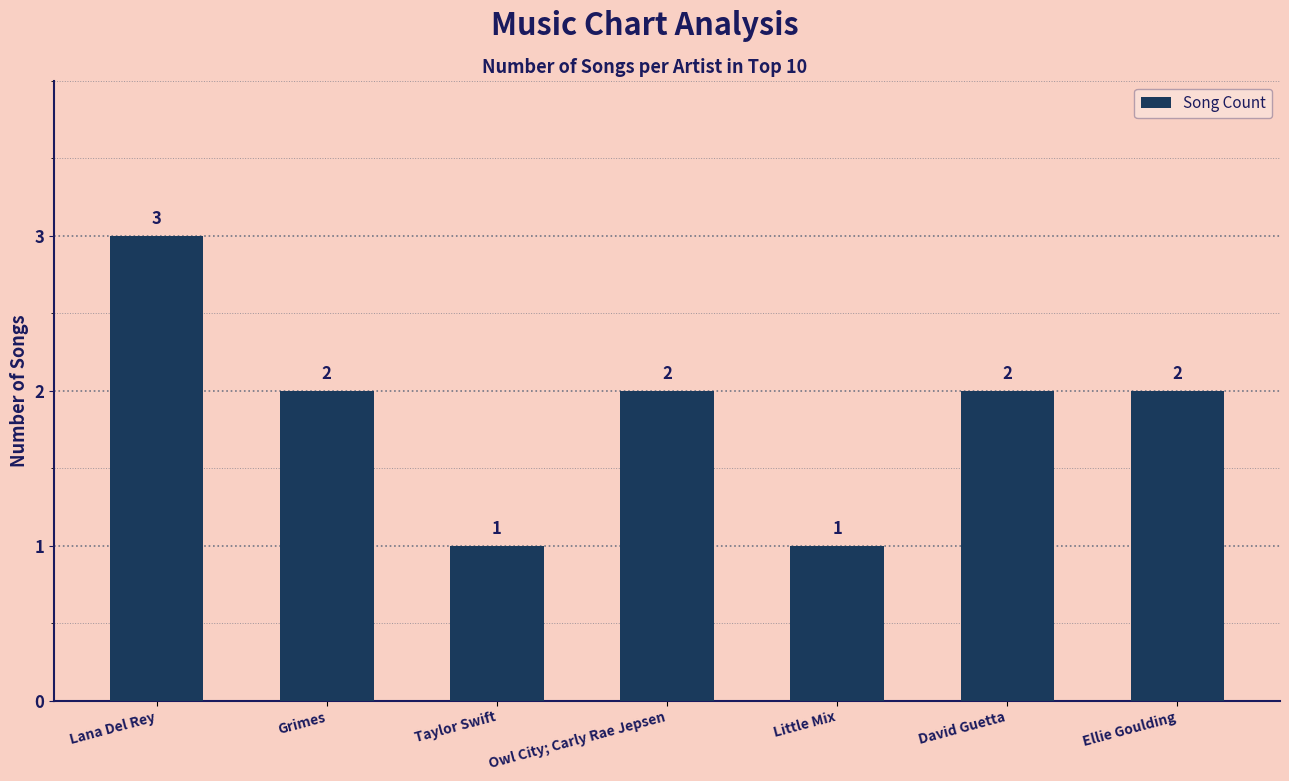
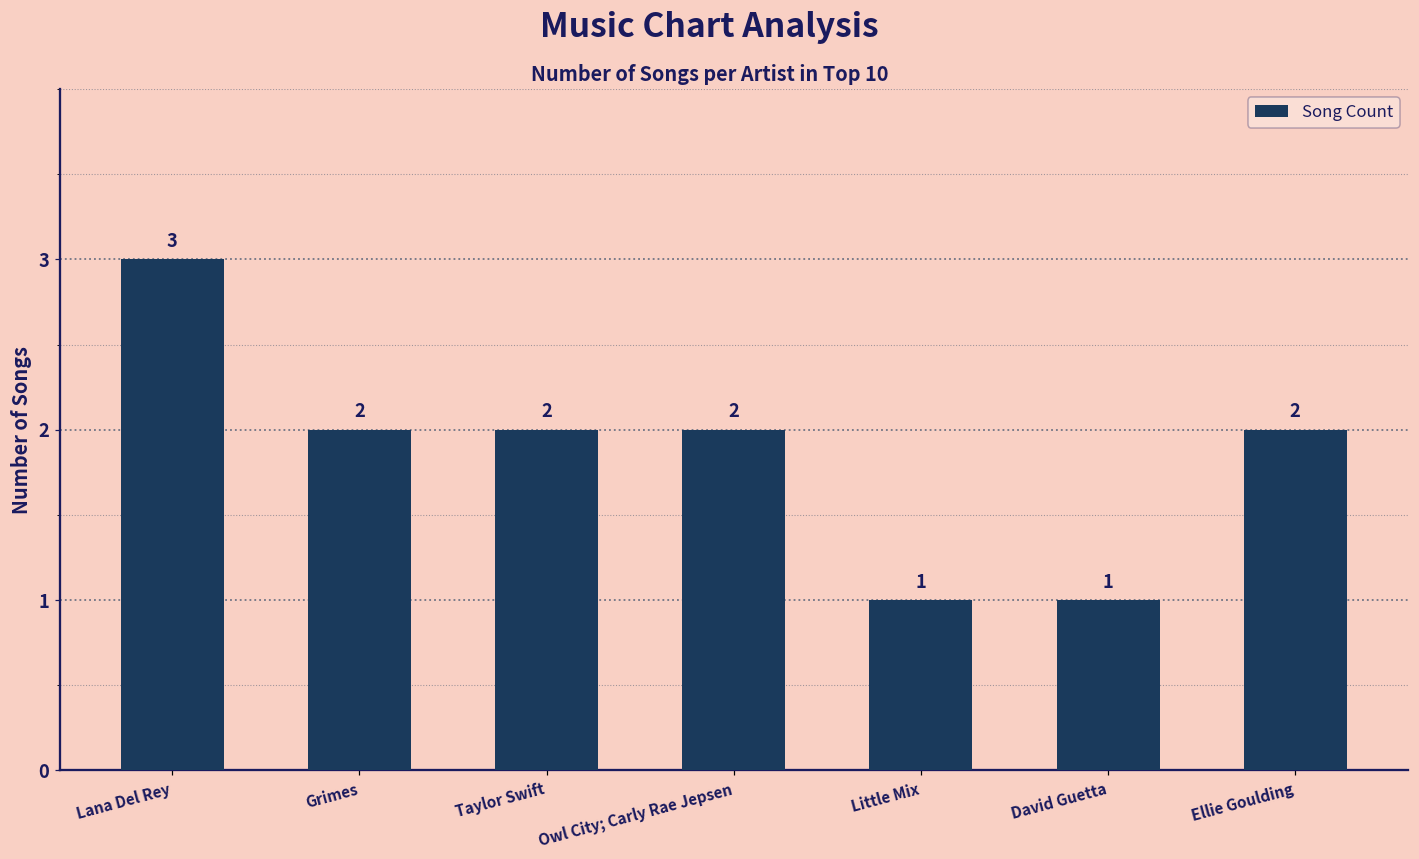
  {
    "Lana Del Rey": 3,
    "Grimes": 2,
-   "Taylor Swift": 1,
+   "Taylor Swift": 2,
    "Owl City; Carly Rae Jepsen": 2,
    "Little Mix": 1,
-   "David Guetta": 2,
+   "David Guetta": 1,
    "Ellie Goulding": 2
  }
